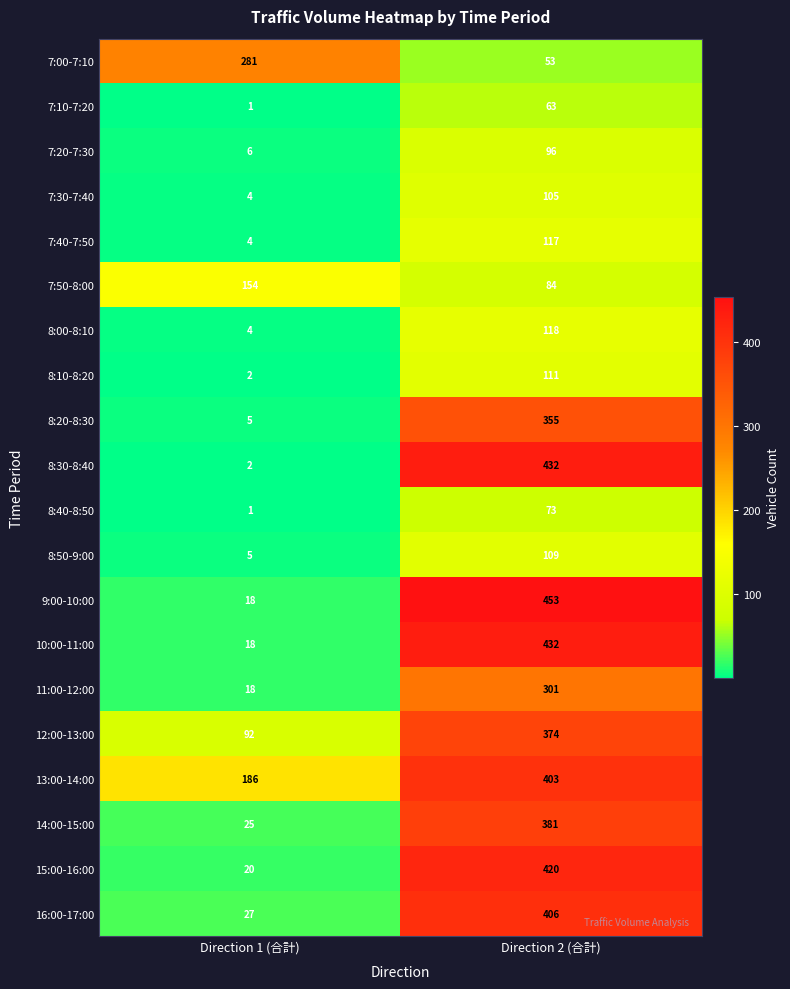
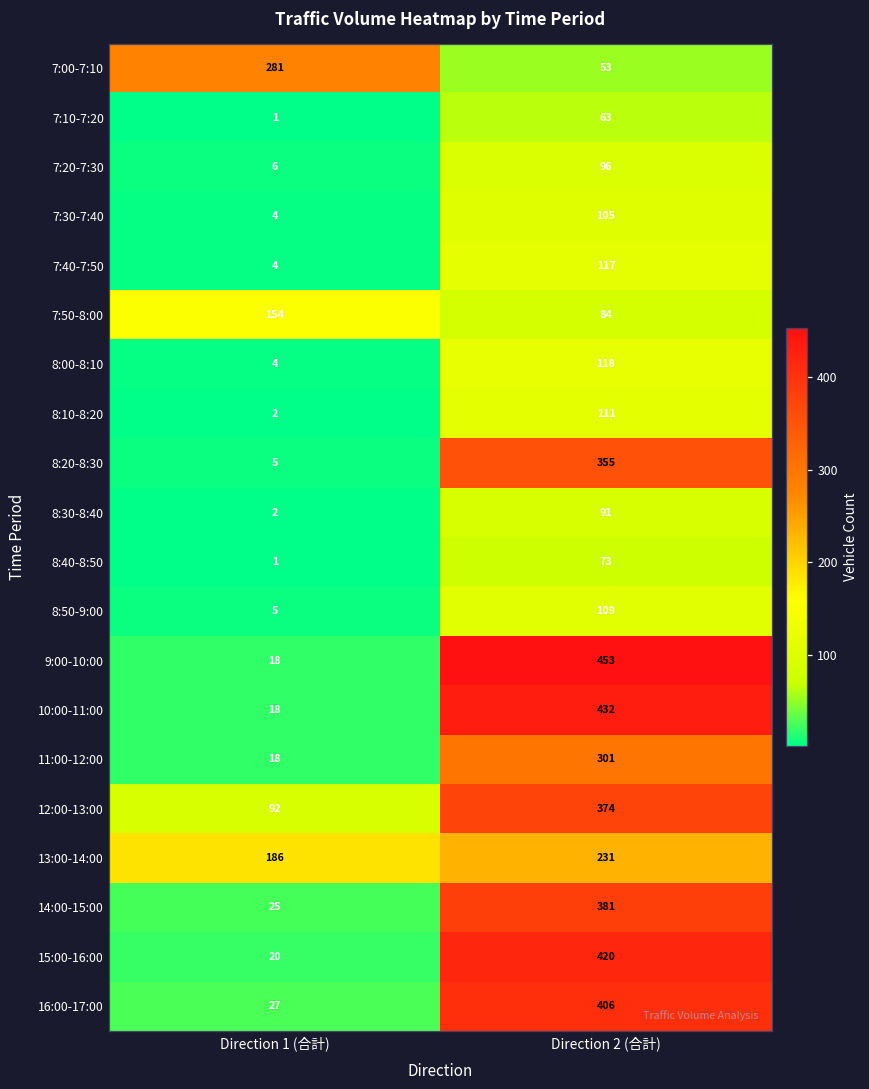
  {
    "7:00-7:10": {
      "Direction 1 (合計)": 281,
      "Direction 2 (合計)": 53
    },
    "7:10-7:20": {
      "Direction 1 (合計)": 1,
      "Direction 2 (合計)": 63
    },
    "7:20-7:30": {
      "Direction 1 (合計)": 6,
      "Direction 2 (合計)": 96
    },
    "7:30-7:40": {
      "Direction 1 (合計)": 4,
      "Direction 2 (合計)": 105
    },
    "7:40-7:50": {
      "Direction 1 (合計)": 4,
      "Direction 2 (合計)": 117
    },
    "7:50-8:00": {
      "Direction 1 (合計)": 154,
      "Direction 2 (合計)": 84
    },
    "8:00-8:10": {
      "Direction 1 (合計)": 4,
      "Direction 2 (合計)": 118
    },
    "8:10-8:20": {
      "Direction 1 (合計)": 2,
      "Direction 2 (合計)": 111
    },
    "8:20-8:30": {
      "Direction 1 (合計)": 5,
      "Direction 2 (合計)": 355
    },
    "8:30-8:40": {
      "Direction 1 (合計)": 2,
-     "Direction 2 (合計)": 432
+     "Direction 2 (合計)": 91
    },
    "8:40-8:50": {
      "Direction 1 (合計)": 1,
      "Direction 2 (合計)": 73
    },
    "8:50-9:00": {
      "Direction 1 (合計)": 5,
      "Direction 2 (合計)": 109
    },
    "9:00-10:00": {
      "Direction 1 (合計)": 18,
      "Direction 2 (合計)": 453
    },
    "10:00-11:00": {
      "Direction 1 (合計)": 18,
      "Direction 2 (合計)": 432
    },
    "11:00-12:00": {
      "Direction 1 (合計)": 18,
      "Direction 2 (合計)": 301
    },
    "12:00-13:00": {
      "Direction 1 (合計)": 92,
      "Direction 2 (合計)": 374
    },
    "13:00-14:00": {
      "Direction 1 (合計)": 186,
-     "Direction 2 (合計)": 403
+     "Direction 2 (合計)": 231
    },
    "14:00-15:00": {
      "Direction 1 (合計)": 25,
      "Direction 2 (合計)": 381
    },
    "15:00-16:00": {
      "Direction 1 (合計)": 20,
      "Direction 2 (合計)": 420
    },
    "16:00-17:00": {
      "Direction 1 (合計)": 27
    }
  }
